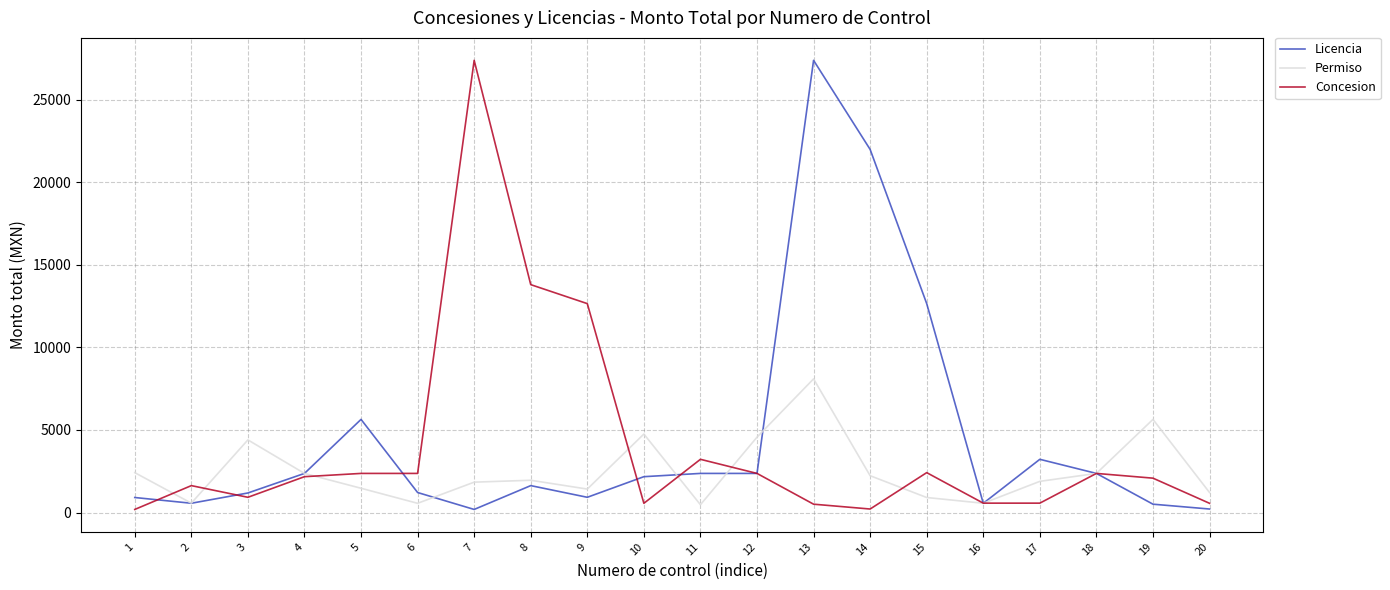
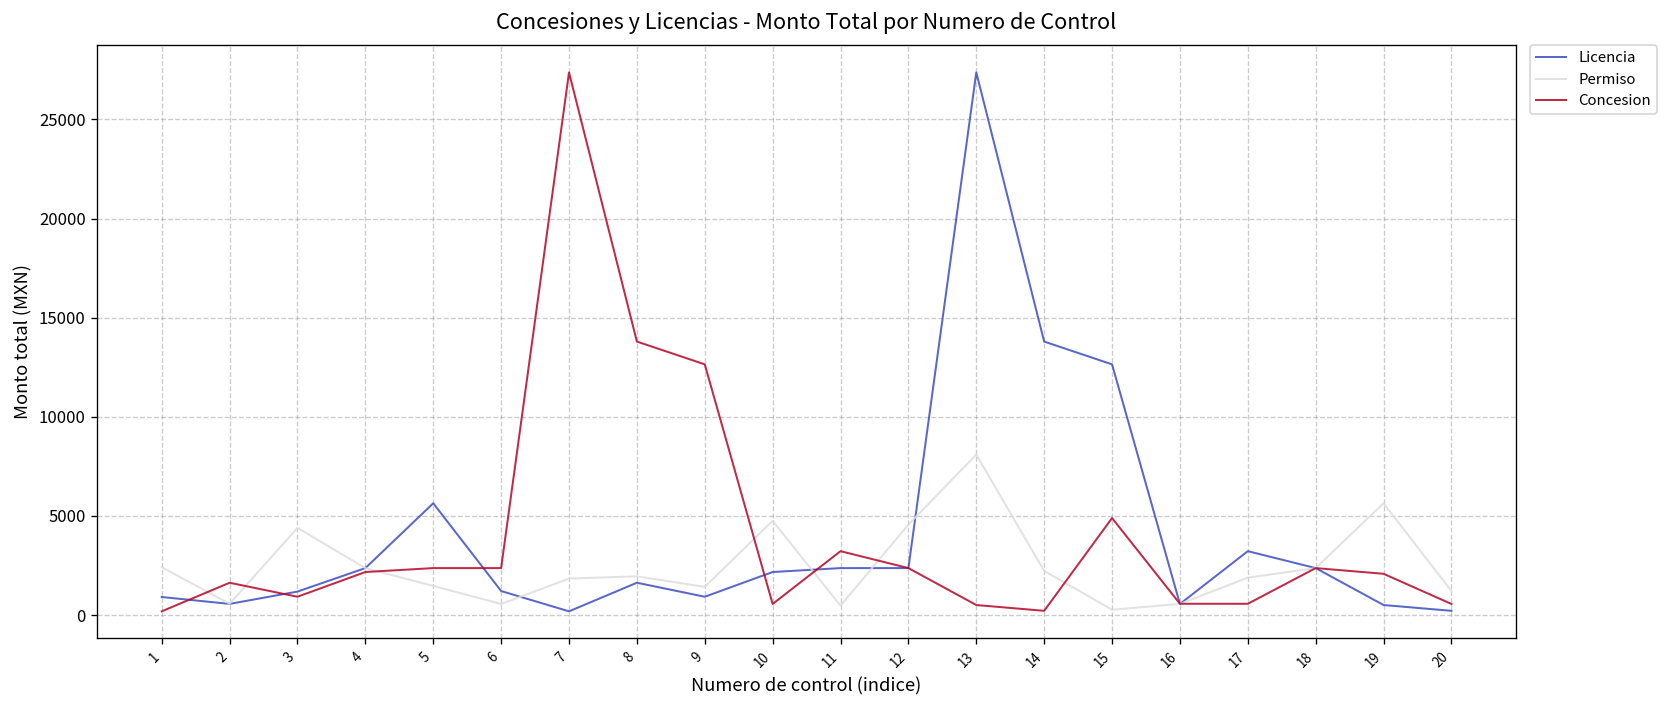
  {
    "Licencia": {
      "1": 900,
      "3": 1200,
      "5": 5600,
      "6": 1200,
      "7": 200,
      "8": 1600,
      "9": 900,
      "10": 2200,
      "11": 2400,
      "13": 27400,
-     "14": 22000,
+     "14": 13800,
      "15": 12600,
      "17": 3200,
      "19": 500,
      "20": 200
    },
    "Permiso": {
      "1": 2400,
      "3": 4400,
      "5": 1500,
      "6": 600,
      "7": 1800,
      "8": 2000,
      "9": 1400,
      "10": 4800,
      "11": 500,
      "12": 4600,
      "13": 8100,
      "14": 2200,
-     "15": 900,
+     "15": 300,
      "17": 1900,
      "19": 5600,
      "20": 1200
    },
    "Concesion": {
      "1": 200,
      "2": 1600,
      "3": 900,
      "4": 2200,
      "5": 2400,
      "6": 2400,
      "7": 27400,
      "8": 13800,
      "9": 12600,
      "10": 600,
      "11": 3200,
      "13": 500,
      "14": 200,
-     "15": 2400,
+     "15": 4900,
      "17": 600,
      "19": 2100,
      "20": 600
    }
  }
